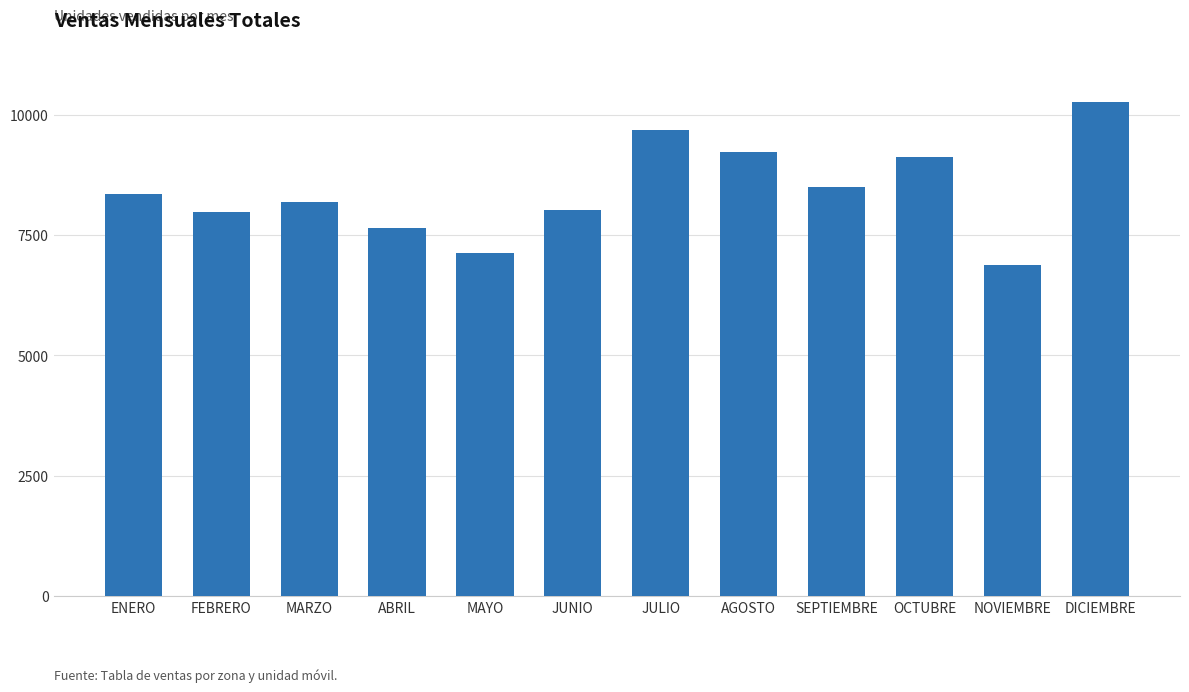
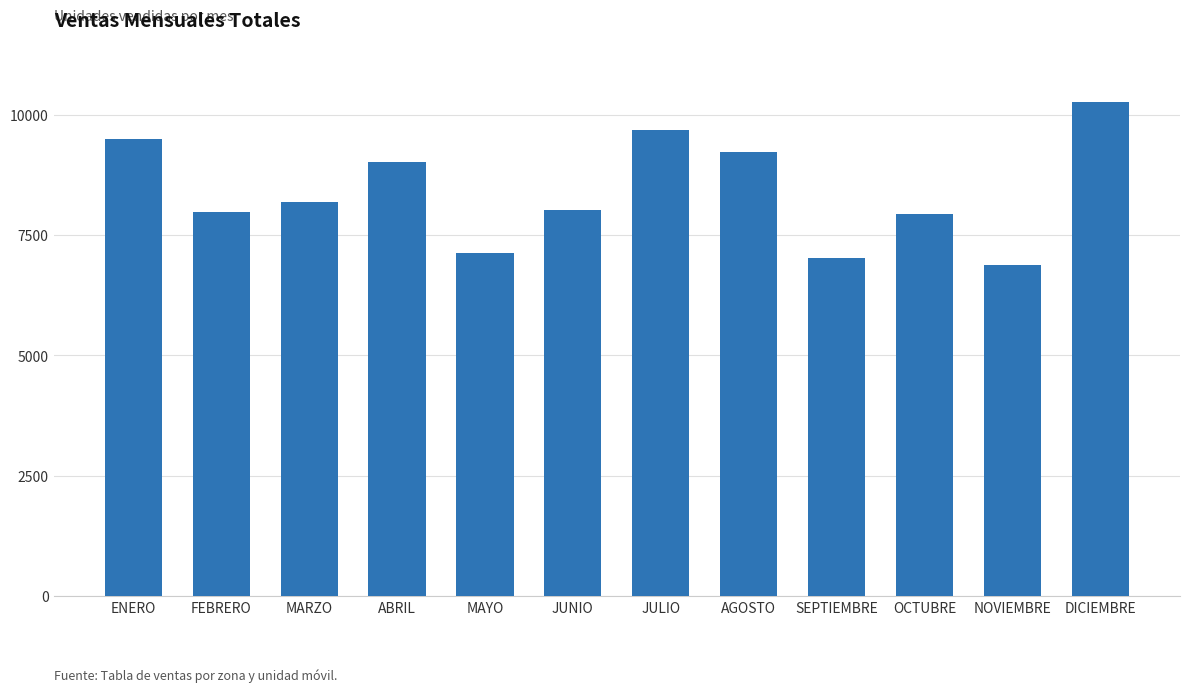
  {
-   "ENERO": 8400,
+   "ENERO": 9500,
    "FEBRERO": 8000,
    "MARZO": 8200,
-   "ABRIL": 7600,
+   "ABRIL": 9000,
    "MAYO": 7100,
    "JUNIO": 8000,
    "JULIO": 9700,
    "AGOSTO": 9200,
-   "SEPTIEMBRE": 8500,
-   "OCTUBRE": 9100,
+   "SEPTIEMBRE": 7000,
+   "OCTUBRE": 7900,
    "NOVIEMBRE": 6900,
    "DICIEMBRE": 10300
  }
